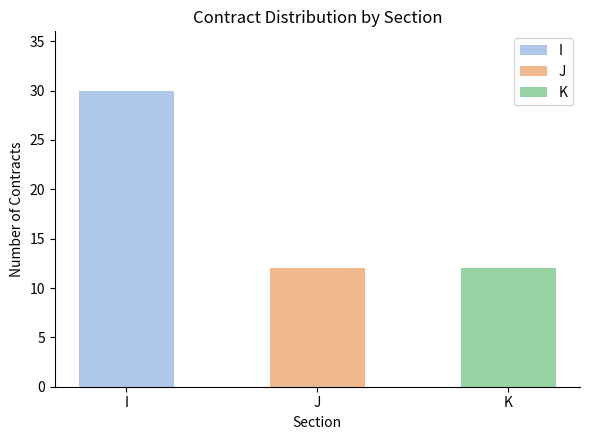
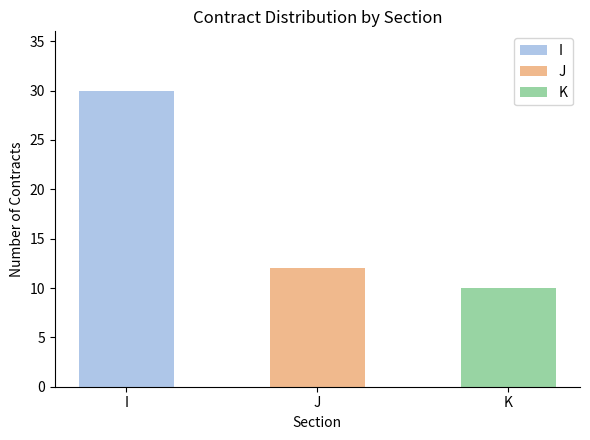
  {
    "I": 30,
    "J": 12,
-   "K": 12
+   "K": 10
  }
